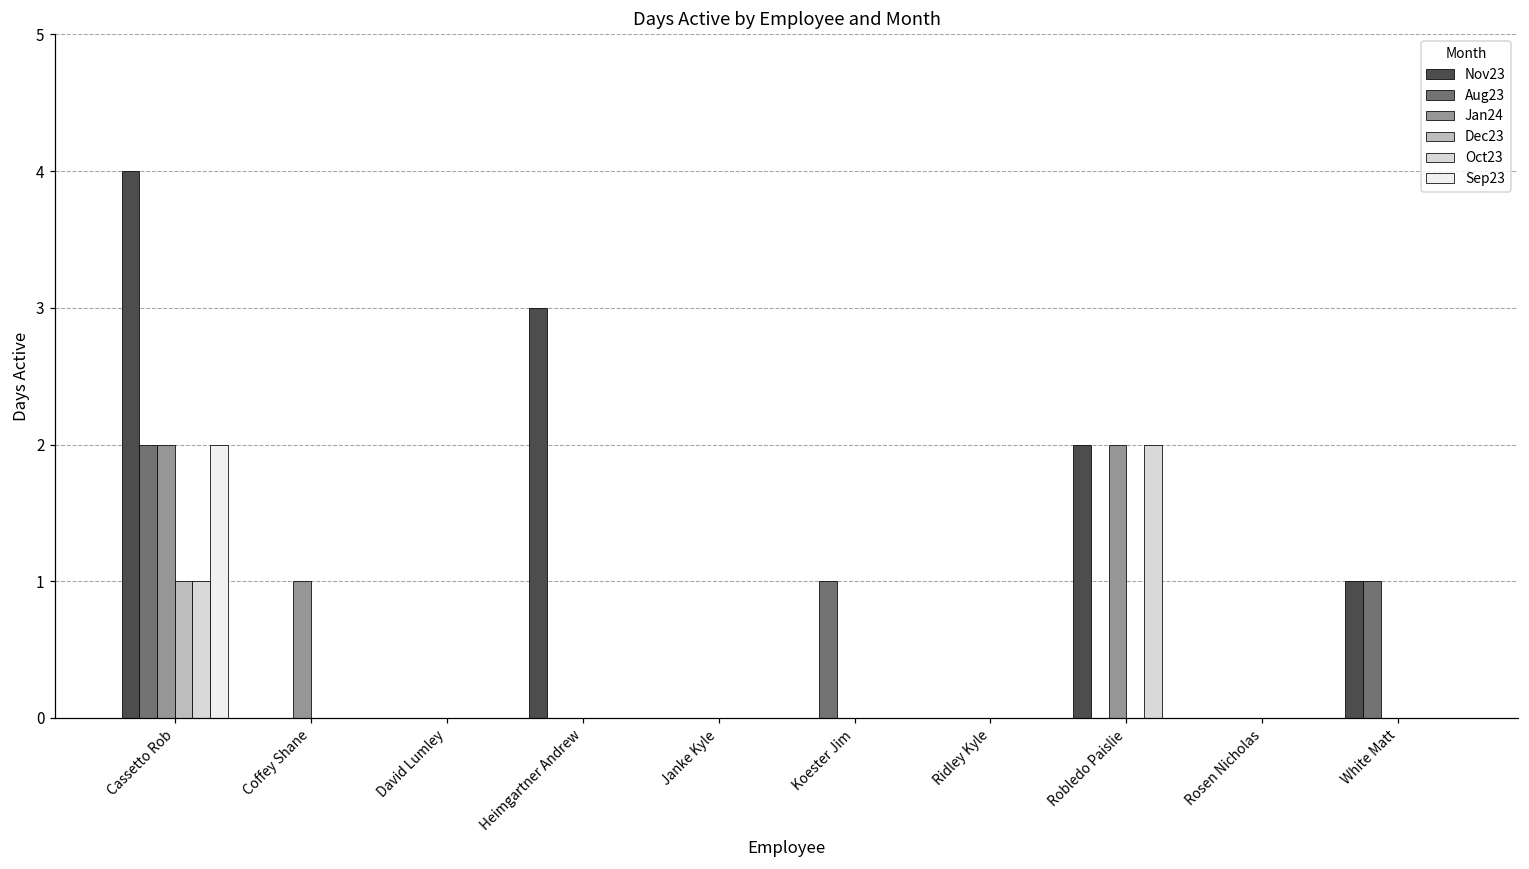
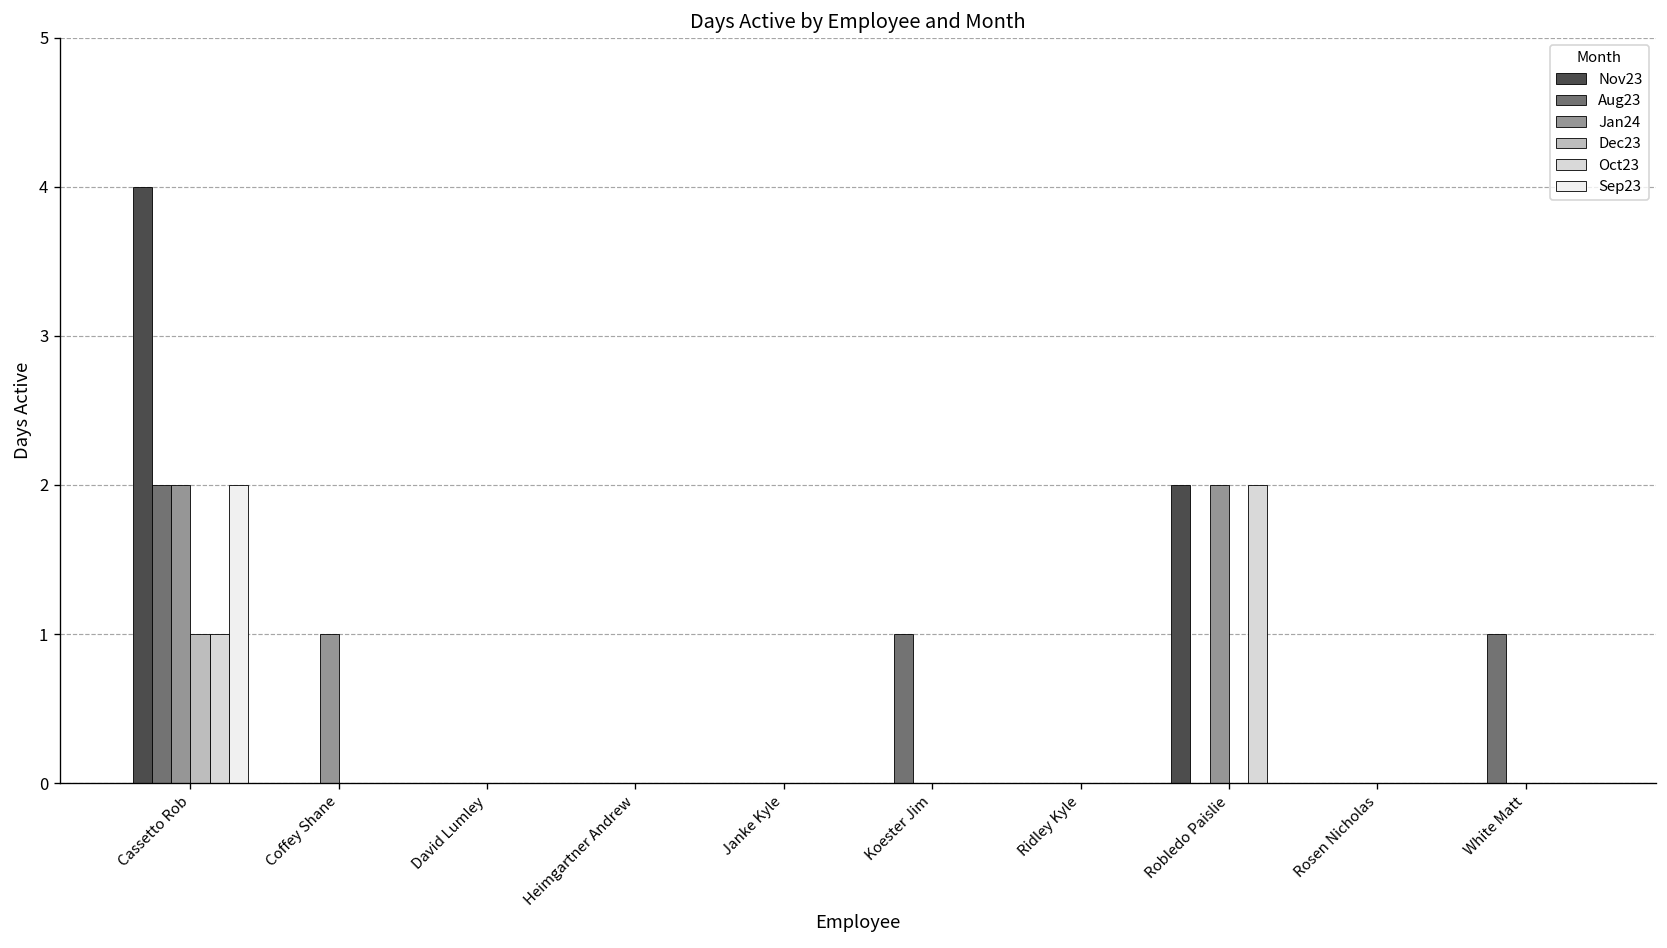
  {
    "Nov23": {
      "Cassetto Rob": 4,
      "Coffey Shane": 0,
      "David Lumley": 0,
-     "Heimgartner Andrew": 3,
+     "Heimgartner Andrew": 0,
      "Janke Kyle": 0,
      "Koester Jim": 0,
      "Ridley Kyle": 0,
      "Robledo Paislie": 2,
      "Rosen Nicholas": 0,
-     "White Matt": 1
+     "White Matt": 0
    },
    "Aug23": {
      "Cassetto Rob": 2,
      "Coffey Shane": 0,
      "David Lumley": 0,
      "Heimgartner Andrew": 0,
      "Janke Kyle": 0,
      "Koester Jim": 1,
      "Ridley Kyle": 0,
      "Robledo Paislie": 0,
      "Rosen Nicholas": 0,
      "White Matt": 1
    },
    "Jan24": {
      "Cassetto Rob": 2,
      "Coffey Shane": 1,
      "David Lumley": 0,
      "Heimgartner Andrew": 0,
      "Janke Kyle": 0,
      "Koester Jim": 0,
      "Ridley Kyle": 0,
      "Robledo Paislie": 2,
      "Rosen Nicholas": 0,
      "White Matt": 0
    }
  }
